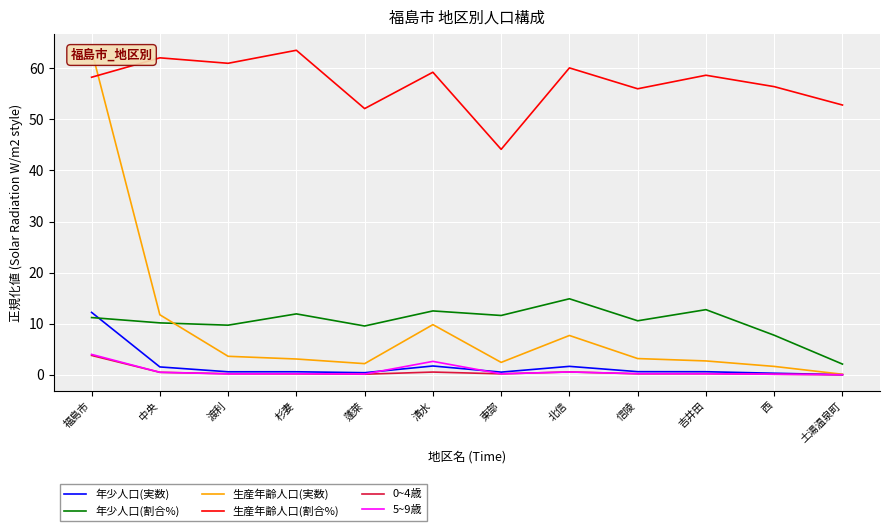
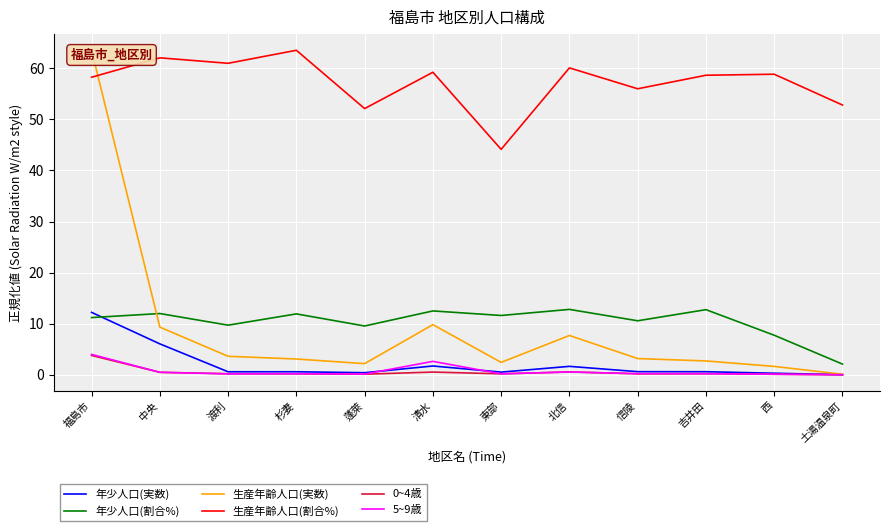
  {
    "年少人口(実数)": {
      "福島市": 12,
-     "中央": 2,
+     "中央": 6,
      "清水": 2,
      "北信": 2
    },
    "年少人口(割合%)": {
      "福島市": 11,
-     "中央": 10,
+     "中央": 12,
      "渡利": 10,
      "杉妻": 12,
      "蓬萊": 10,
      "清水": 12,
      "東部": 12,
-     "北信": 15,
+     "北信": 13,
      "信陵": 11,
      "吉井田": 13,
      "西": 8,
      "土湯温泉町": 2
    },
    "生産年齢人口(実数)": {
-     "中央": 12,
+     "中央": 9,
      "渡利": 4,
      "杉妻": 3,
      "蓬萊": 2,
      "清水": 10,
      "東部": 2,
      "北信": 8,
      "信陵": 3,
      "吉井田": 3,
      "西": 2
    },
    "生産年齢人口(割合%)": {
      "福島市": 58,
      "中央": 62,
      "渡利": 61,
      "杉妻": 64,
      "蓬萊": 52,
      "清水": 59,
      "東部": 44,
      "北信": 60,
      "信陵": 56,
      "吉井田": 59,
-     "西": 56,
+     "西": 59,
      "土湯温泉町": 53
    },
    "0~4歳": {
      "清水": 1
    },
    "5~9歳": {
      "清水": 3
    }
  }
